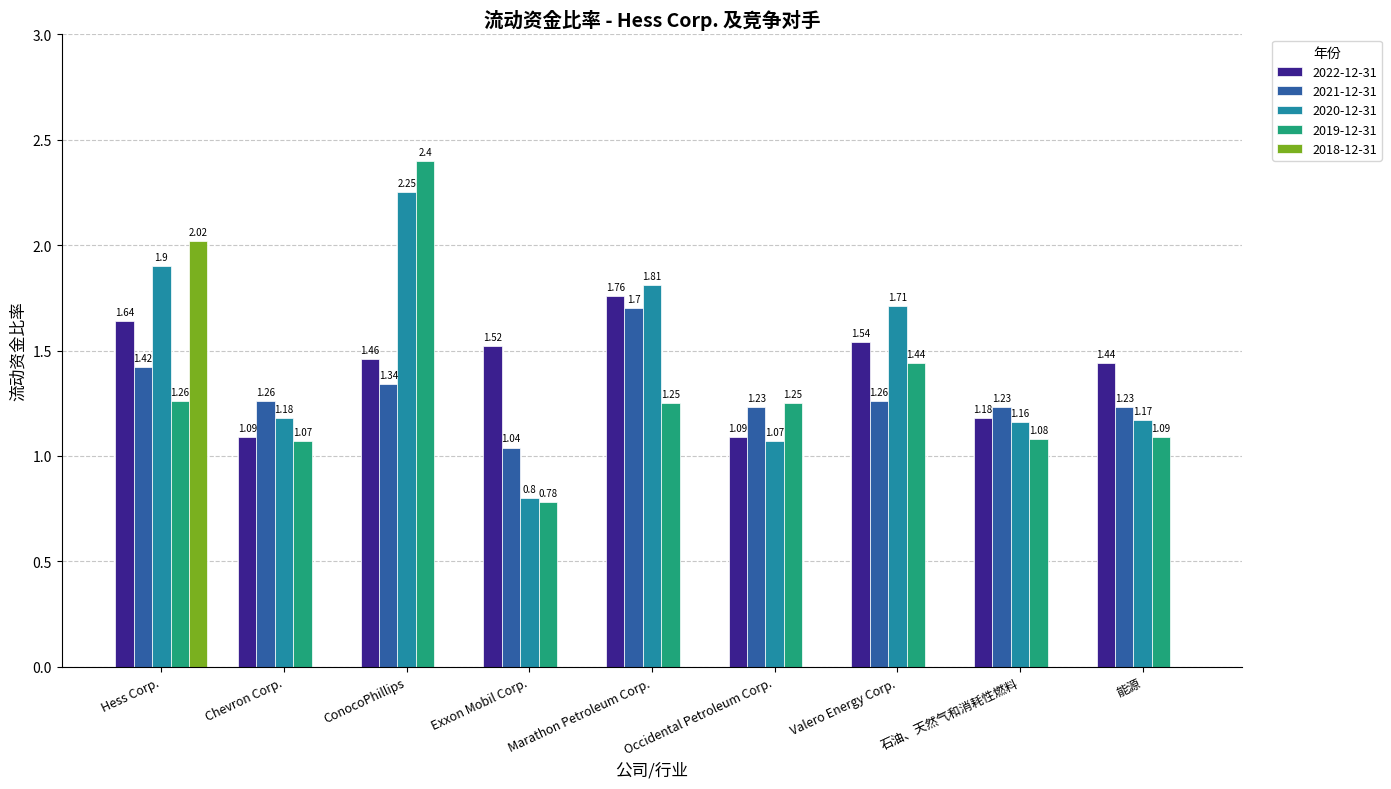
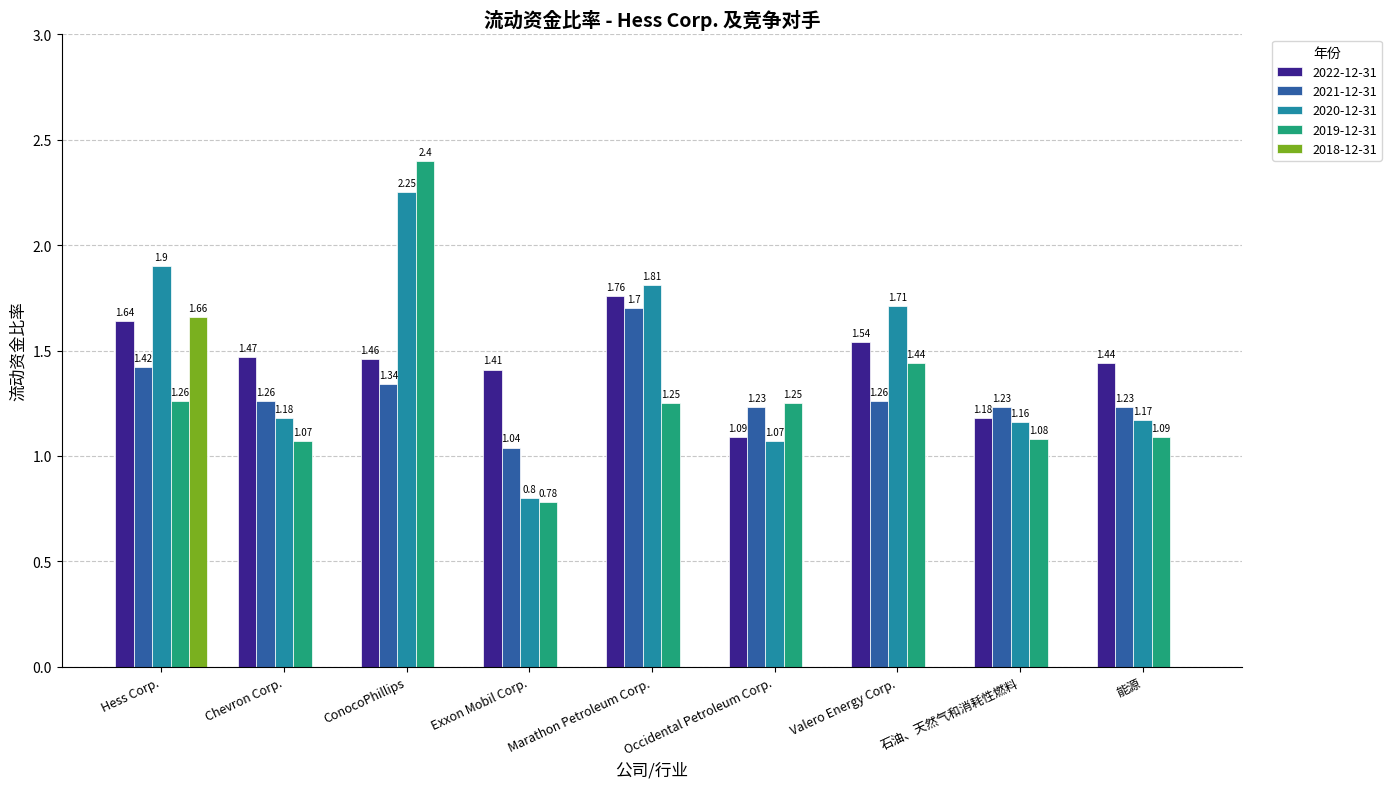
  {
    "2022-12-31": {
      "Hess Corp.": 1.64,
-     "Chevron Corp.": 1.09,
+     "Chevron Corp.": 1.47,
      "ConocoPhillips": 1.46,
-     "Exxon Mobil Corp.": 1.52,
+     "Exxon Mobil Corp.": 1.41,
      "Marathon Petroleum Corp.": 1.76,
      "Occidental Petroleum Corp.": 1.09,
      "Valero Energy Corp.": 1.54,
      "石油、天然气和消耗性燃料": 1.18,
      "能源": 1.44
    },
    "2018-12-31": {
-     "Hess Corp.": 2.02
+     "Hess Corp.": 1.66
    }
  }
